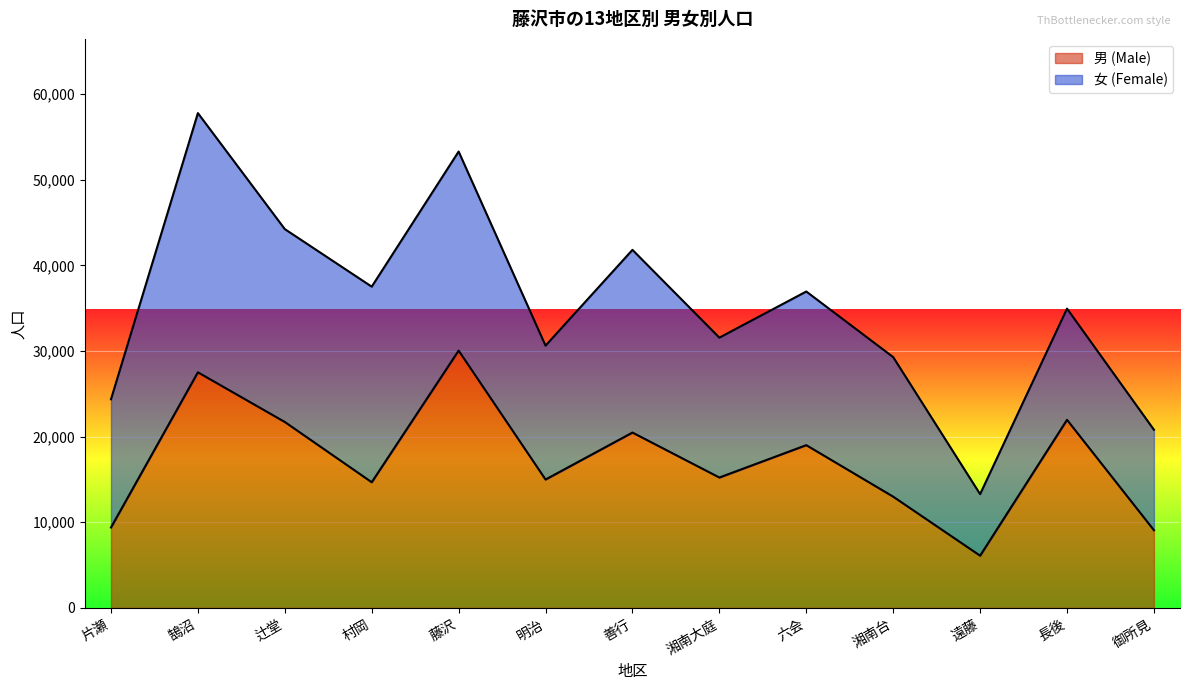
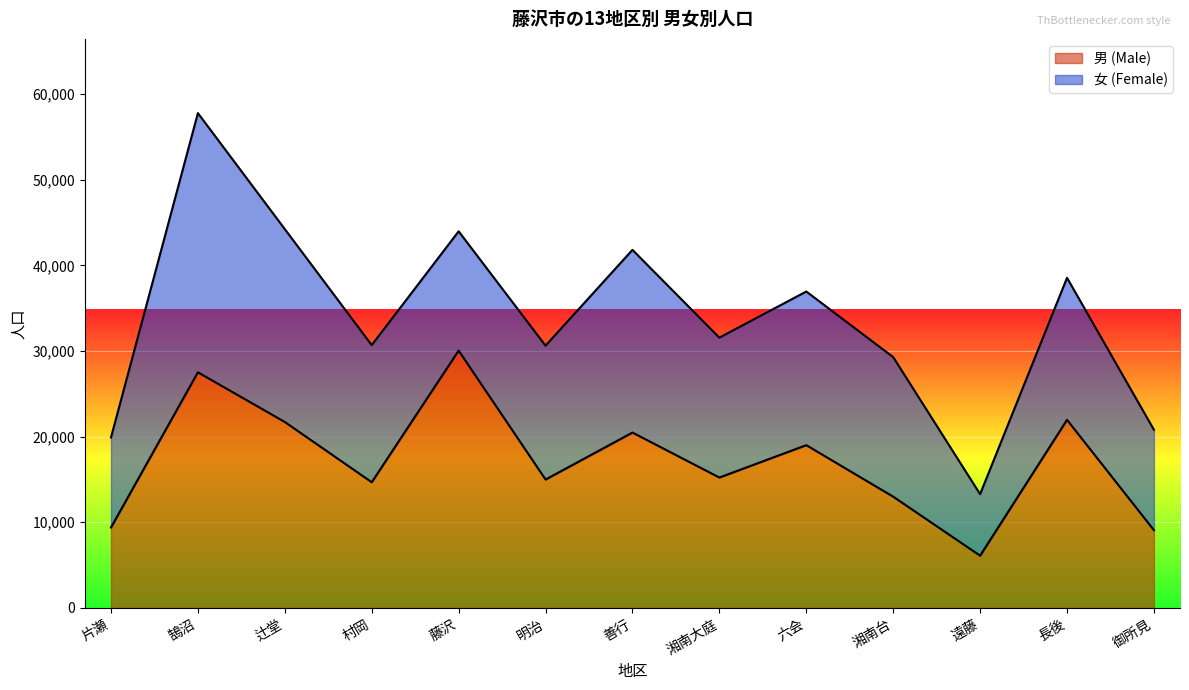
  {
    "男 (Male)": {
      "片瀬": "9,000",
      "鵠沼": "28,000",
      "辻堂": "22,000",
      "村岡": "15,000",
      "藤沢": "30,000",
      "明治": "15,000",
      "善行": "20,000",
      "湘南大庭": "15,000",
      "六会": "19,000",
      "湘南台": "13,000",
      "遠藤": "6,000",
      "長後": "22,000",
      "御所見": "9,000"
    },
    "女 (Female)": {
-     "片瀬": "15,000",
+     "片瀬": "11,000",
      "鵠沼": "30,000",
      "辻堂": "23,000",
-     "村岡": "23,000",
-     "藤沢": "23,000",
+     "村岡": "16,000",
+     "藤沢": "14,000",
      "明治": "16,000",
      "善行": "21,000",
      "湘南大庭": "16,000",
      "六会": "18,000",
      "湘南台": "16,000",
      "遠藤": "7,000",
-     "長後": "13,000",
+     "長後": "17,000",
      "御所見": "12,000"
    }
  }
